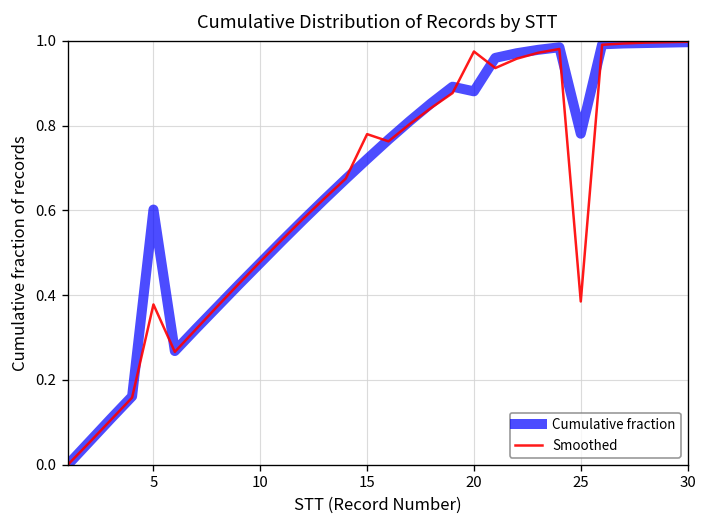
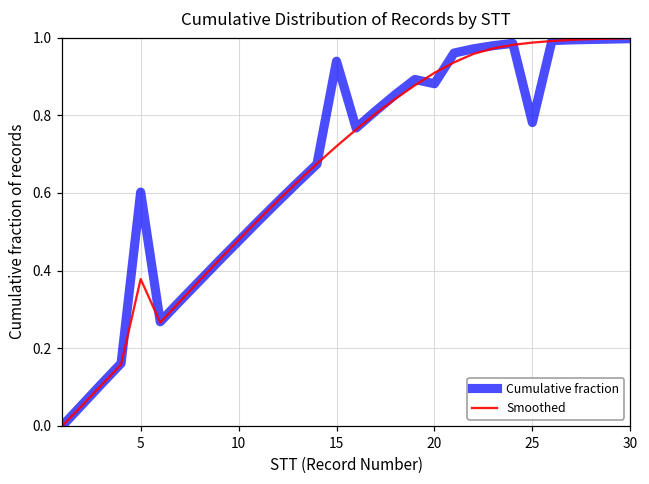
  {
    "Cumulative fraction": {
      "5": 0.60,
-     "15": 0.72,
+     "15": 0.94,
      "20": 0.88,
      "25": 0.78
    },
    "Smoothed": {
      "5": 0.38,
-     "15": 0.78,
-     "20": 0.98,
-     "25": 0.39
+     "15": 0.72,
+     "20": 0.91,
+     "25": 0.99
    }
  }
